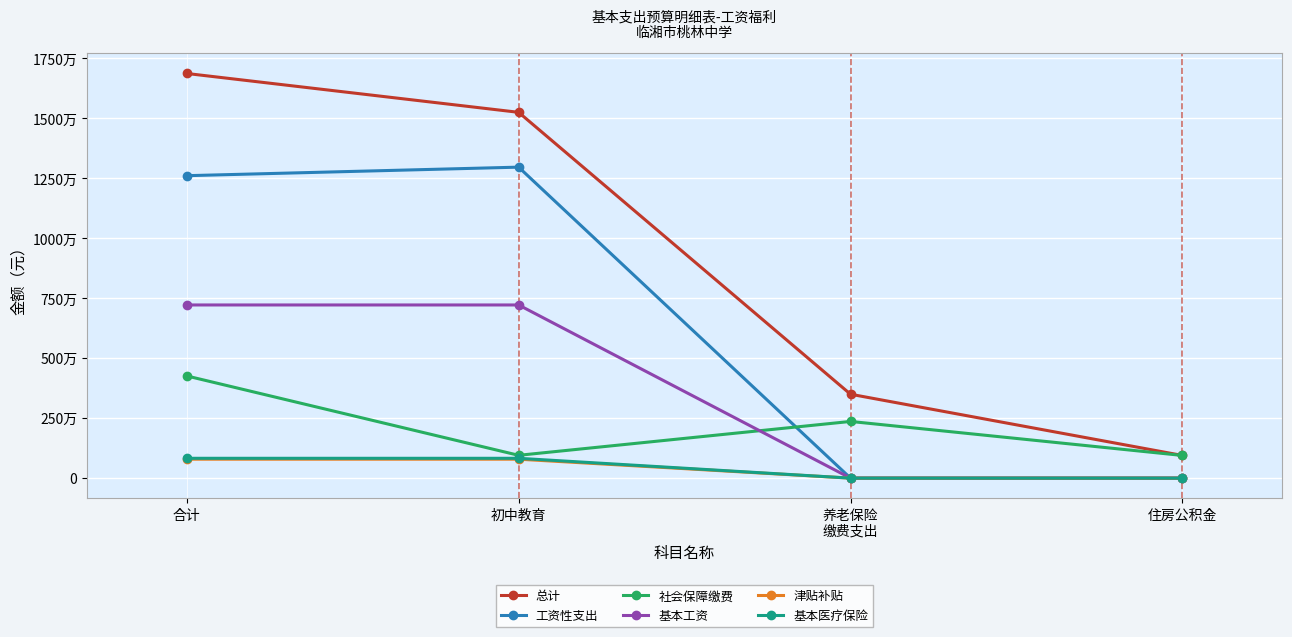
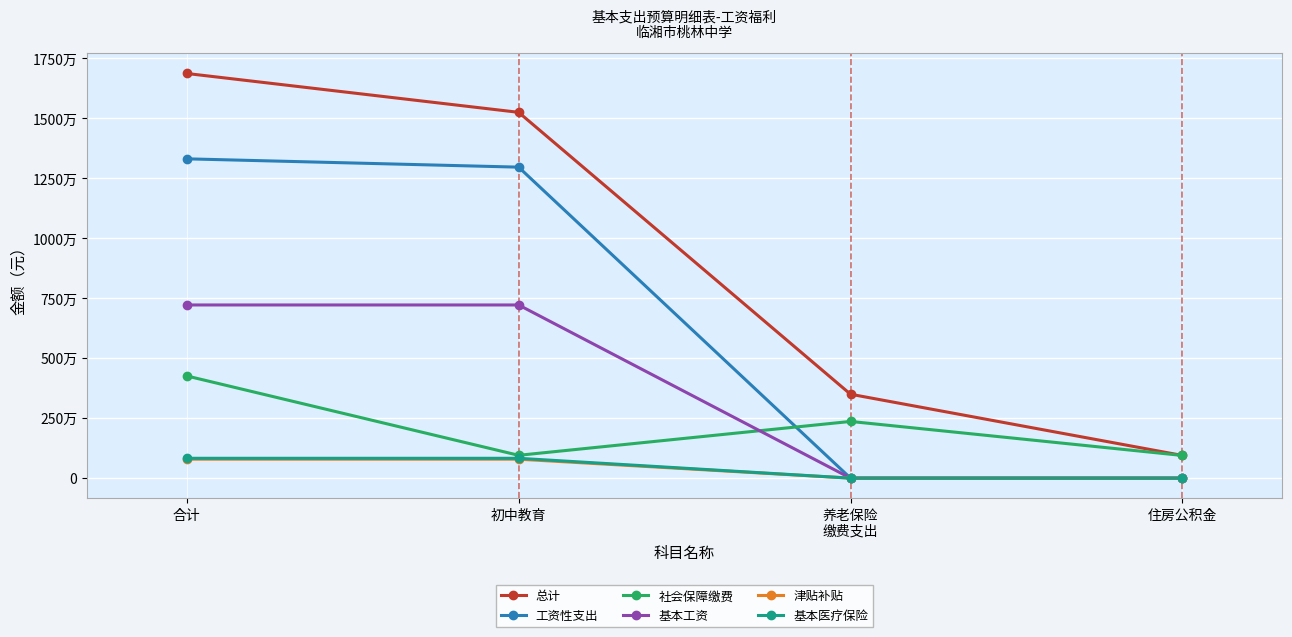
  {
    "总计": {
      "合计": "1690万",
      "初中教育": "1530万",
      "养老保险 缴费支出": "350万"
    },
    "工资性支出": {
-     "合计": "1260万",
+     "合计": "1330万",
      "初中教育": "1300万"
    },
    "基本工资": {
      "合计": "720万",
      "初中教育": "720万"
    }
  }
